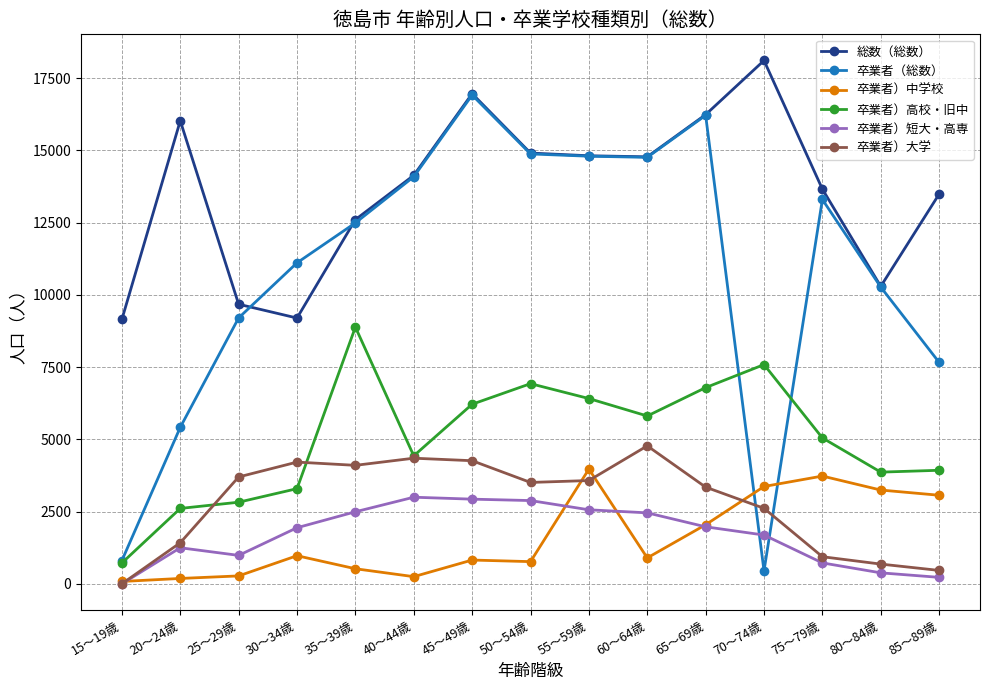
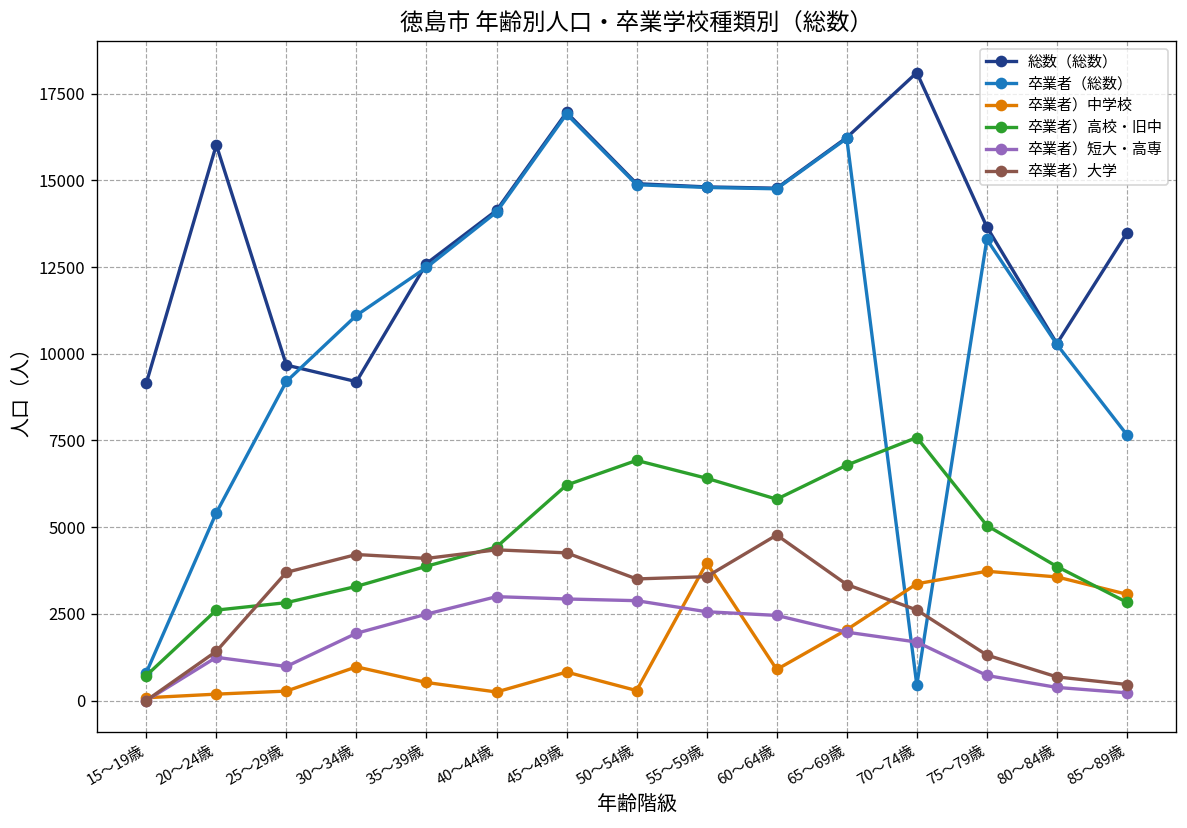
  {
    "総数（総数）": {
      "15～19歳": 9100,
      "20～24歳": 16000,
      "25～29歳": 9700,
      "30～34歳": 9200,
      "35～39歳": 12600,
      "70～74歳": 18100,
      "75～79歳": 13700,
      "85～89歳": 13500
    },
    "卒業者（総数）": {
      "20～24歳": 5400,
      "25～29歳": 9200,
      "30～34歳": 11100,
      "35～39歳": 12500,
      "70～74歳": 400,
      "75～79歳": 13300,
      "85～89歳": 7700
    },
    "卒業者）中学校": {
      "20～24歳": 200,
      "25～29歳": 300,
      "30～34歳": 1000,
      "35～39歳": 500,
      "40～44歳": 200,
      "45～49歳": 800,
-     "50～54歳": 800,
+     "50～54歳": 300,
      "55～59歳": 4000,
      "60～64歳": 900,
      "70～74歳": 3400,
      "75～79歳": 3700,
-     "80～84歳": 3200,
+     "80～84歳": 3600,
      "85～89歳": 3100
    },
    "卒業者）高校・旧中": {
      "20～24歳": 2600,
      "25～29歳": 2800,
      "30～34歳": 3300,
-     "35～39歳": 8900,
+     "35～39歳": 3900,
      "45～49歳": 6200,
      "50～54歳": 6900,
      "55～59歳": 6400,
      "60～64歳": 5800,
      "65～69歳": 6800,
      "70～74歳": 7600,
      "75～79歳": 5000,
      "80～84歳": 3900,
-     "85～89歳": 3900
+     "85～89歳": 2800
    },
    "卒業者）短大・高専": {
      "20～24歳": 1200,
      "25～29歳": 1000,
      "30～34歳": 1900,
      "35～39歳": 2500,
      "40～44歳": 3000,
      "45～49歳": 2900,
      "50～54歳": 2900,
      "55～59歳": 2600,
      "60～64歳": 2500,
      "70～74歳": 1700,
      "75～79歳": 700,
      "80～84歳": 400,
      "85～89歳": 200
    },
    "卒業者）大学": {
      "20～24歳": 1400,
      "25～29歳": 3700,
      "30～34歳": 4200,
      "35～39歳": 4100,
      "45～49歳": 4300,
      "50～54歳": 3500,
      "55～59歳": 3600,
      "60～64歳": 4800,
      "65～69歳": 3300,
      "70～74歳": 2600,
-     "75～79歳": 900,
+     "75～79歳": 1300,
      "80～84歳": 700,
      "85～89歳": 500
    }
  }
